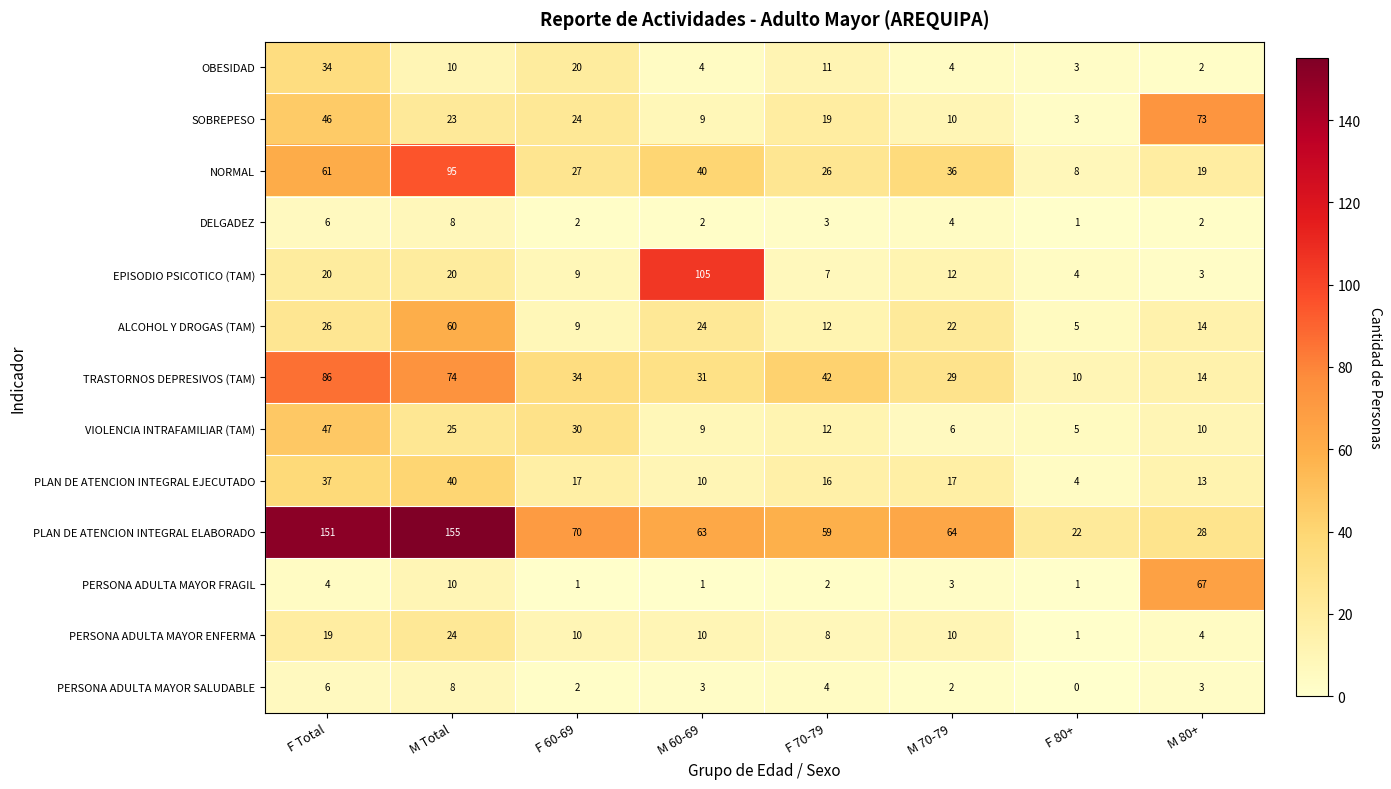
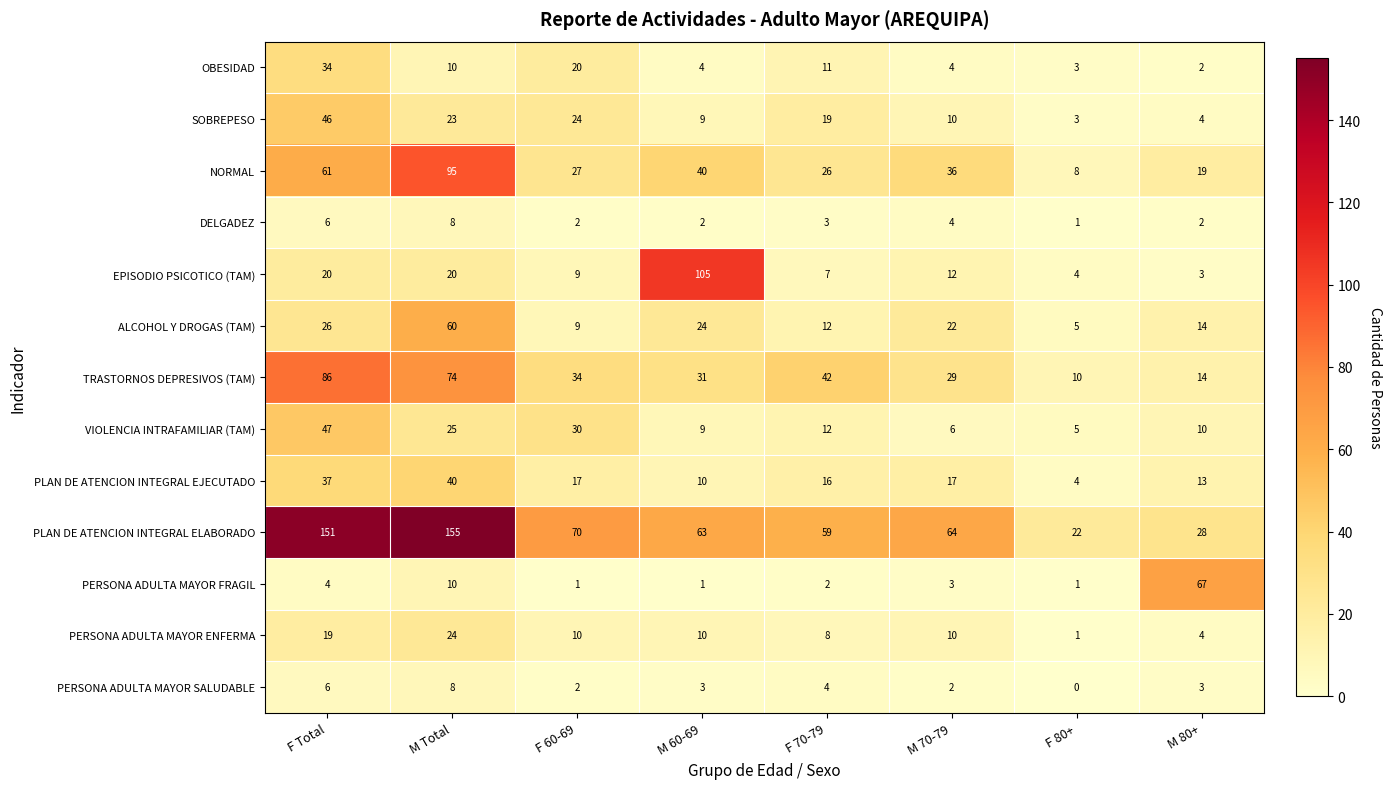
  {
    "OBESIDAD": {
      "F Total": 34,
      "M Total": 10,
      "F 60-69": 20,
      "M 60-69": 4,
      "F 70-79": 11,
      "M 70-79": 4,
      "F 80+": 3,
      "M 80+": 2
    },
    "SOBREPESO": {
      "F Total": 46,
      "M Total": 23,
      "F 60-69": 24,
      "M 60-69": 9,
      "F 70-79": 19,
      "M 70-79": 10,
      "F 80+": 3,
-     "M 80+": 73
+     "M 80+": 4
    },
    "NORMAL": {
      "F Total": 61,
      "M Total": 95,
      "F 60-69": 27,
      "M 60-69": 40,
      "F 70-79": 26,
      "M 70-79": 36,
      "F 80+": 8,
      "M 80+": 19
    },
    "DELGADEZ": {
      "F Total": 6,
      "M Total": 8,
      "F 60-69": 2,
      "M 60-69": 2,
      "F 70-79": 3,
      "M 70-79": 4,
      "F 80+": 1,
      "M 80+": 2
    },
    "EPISODIO PSICOTICO (TAM)": {
      "F Total": 20,
      "M Total": 20,
      "F 60-69": 9,
      "M 60-69": 105,
      "F 70-79": 7,
      "M 70-79": 12,
      "F 80+": 4,
      "M 80+": 3
    },
    "ALCOHOL Y DROGAS (TAM)": {
      "F Total": 26,
      "M Total": 60,
      "F 60-69": 9,
      "M 60-69": 24,
      "F 70-79": 12,
      "M 70-79": 22,
      "F 80+": 5,
      "M 80+": 14
    },
    "TRASTORNOS DEPRESIVOS (TAM)": {
      "F Total": 86,
      "M Total": 74,
      "F 60-69": 34,
      "M 60-69": 31,
      "F 70-79": 42,
      "M 70-79": 29,
      "F 80+": 10,
      "M 80+": 14
    },
    "VIOLENCIA INTRAFAMILIAR (TAM)": {
      "F Total": 47,
      "M Total": 25,
      "F 60-69": 30,
      "M 60-69": 9,
      "F 70-79": 12,
      "M 70-79": 6,
      "F 80+": 5,
      "M 80+": 10
    },
    "PLAN DE ATENCION INTEGRAL EJECUTADO": {
      "F Total": 37,
      "M Total": 40,
      "F 60-69": 17,
      "M 60-69": 10,
      "F 70-79": 16,
      "M 70-79": 17,
      "F 80+": 4,
      "M 80+": 13
    },
    "PLAN DE ATENCION INTEGRAL ELABORADO": {
      "F Total": 151,
      "M Total": 155,
      "F 60-69": 70,
      "M 60-69": 63,
      "F 70-79": 59,
      "M 70-79": 64,
      "F 80+": 22,
      "M 80+": 28
    },
    "PERSONA ADULTA MAYOR FRAGIL": {
      "F Total": 4,
      "M Total": 10,
      "F 60-69": 1,
      "M 60-69": 1,
      "F 70-79": 2,
      "M 70-79": 3,
      "F 80+": 1,
      "M 80+": 67
    },
    "PERSONA ADULTA MAYOR ENFERMA": {
      "F Total": 19,
      "M Total": 24,
      "F 60-69": 10,
      "M 60-69": 10,
      "F 70-79": 8,
      "M 70-79": 10,
      "F 80+": 1,
      "M 80+": 4
    },
    "PERSONA ADULTA MAYOR SALUDABLE": {
      "F Total": 6,
      "M Total": 8,
      "F 60-69": 2,
      "M 60-69": 3,
      "F 70-79": 4,
      "M 70-79": 2,
      "F 80+": 0,
      "M 80+": 3
    }
  }
